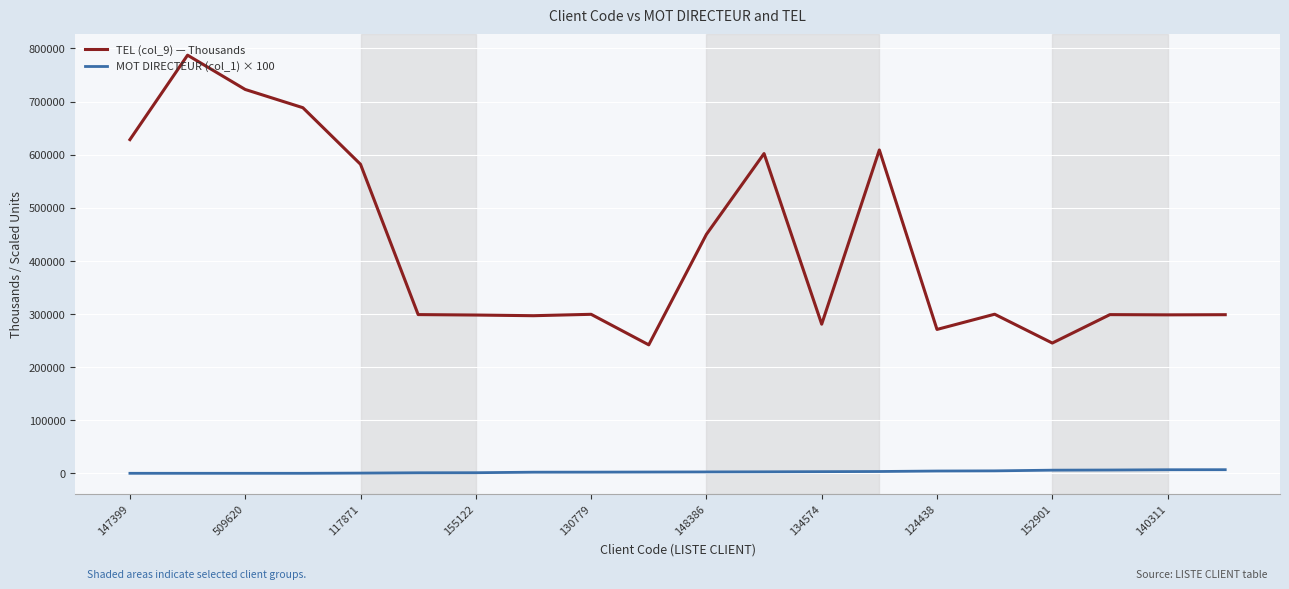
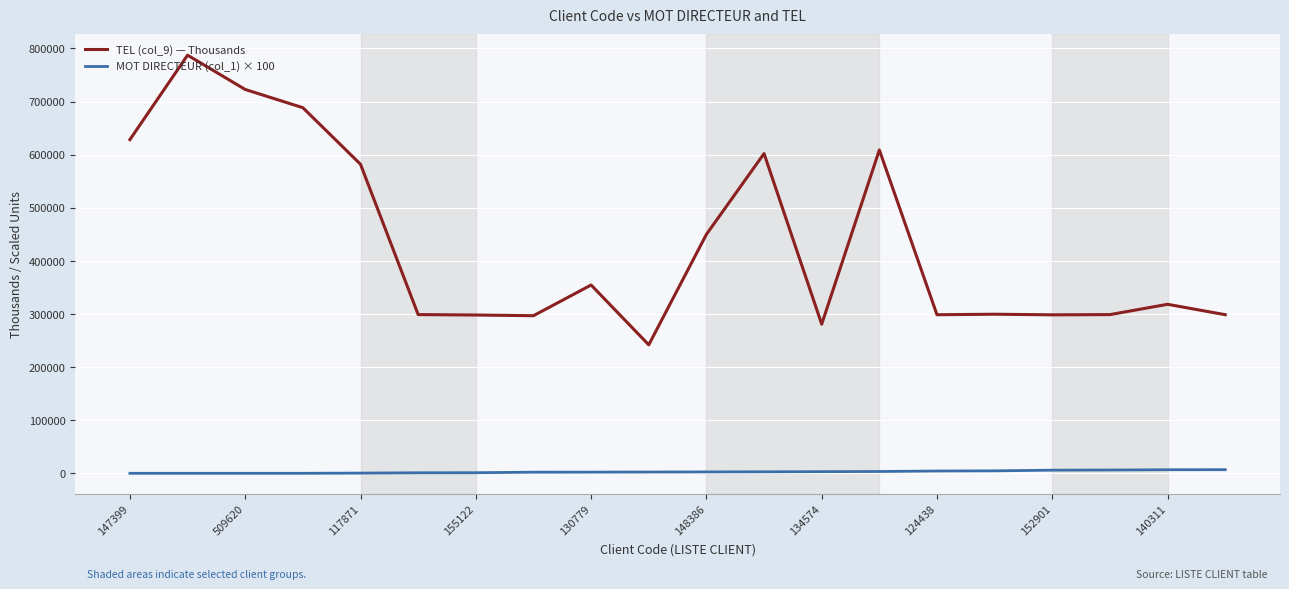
  {
    "TEL (col_9) — Thousands": {
      "147399": 630000,
      "509620": 720000,
      "117871": 580000,
      "155122": 300000,
-     "130779": 300000,
+     "130779": 350000,
      "148386": 450000,
      "134574": 280000,
-     "124438": 270000,
-     "152901": 250000,
-     "140311": 300000
+     "124438": 300000,
+     "152901": 300000,
+     "140311": 320000
    },
    "MOT DIRECTEUR (col_1) × 100": {
      "147399": 0,
      "509620": 0,
      "117871": 0,
      "155122": 0,
      "130779": 0,
      "148386": 0,
      "134574": 0,
      "124438": 0,
      "152901": 10000,
      "140311": 10000
    }
  }
